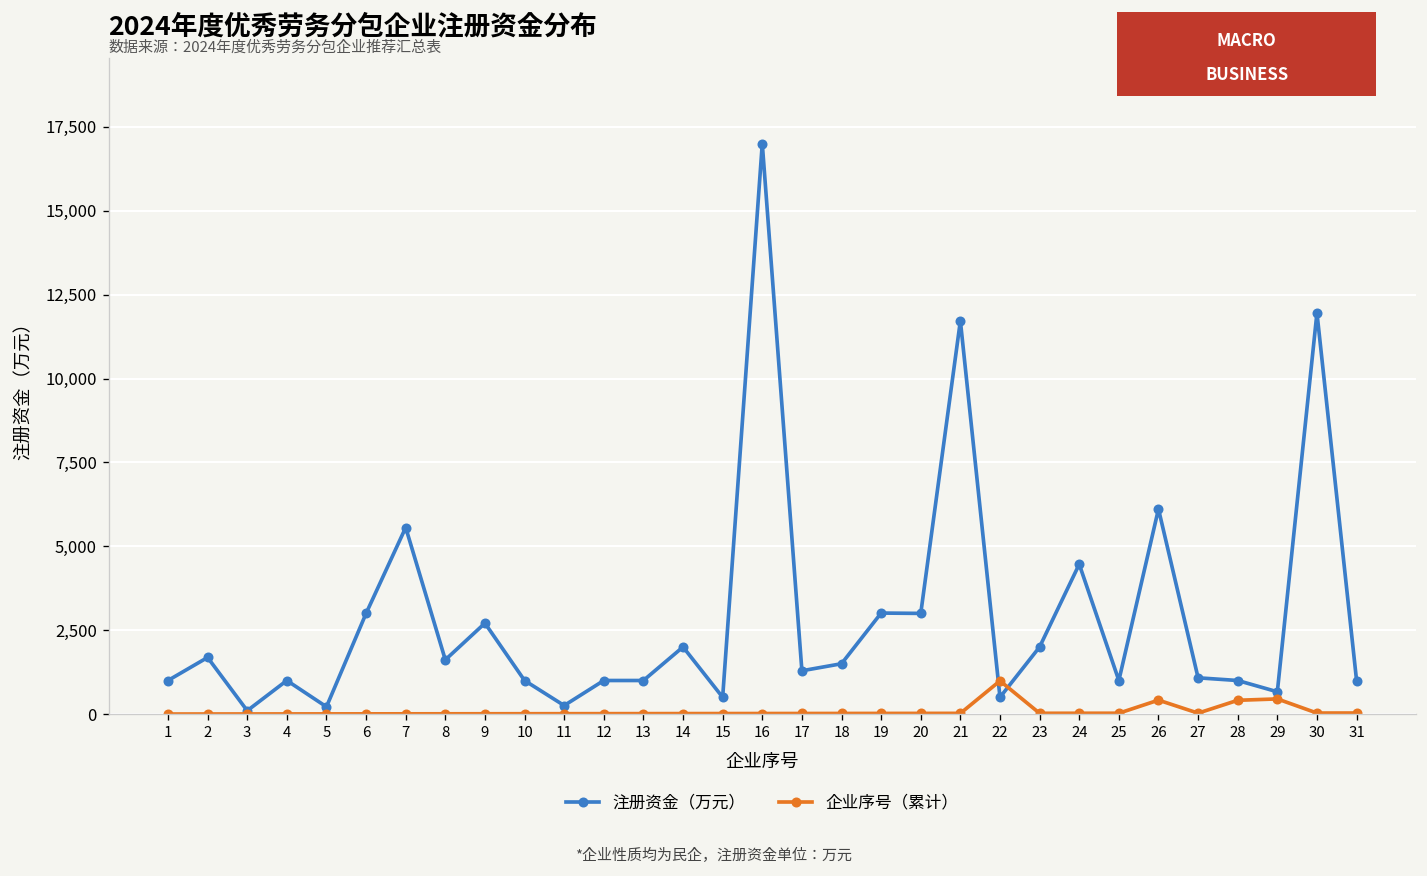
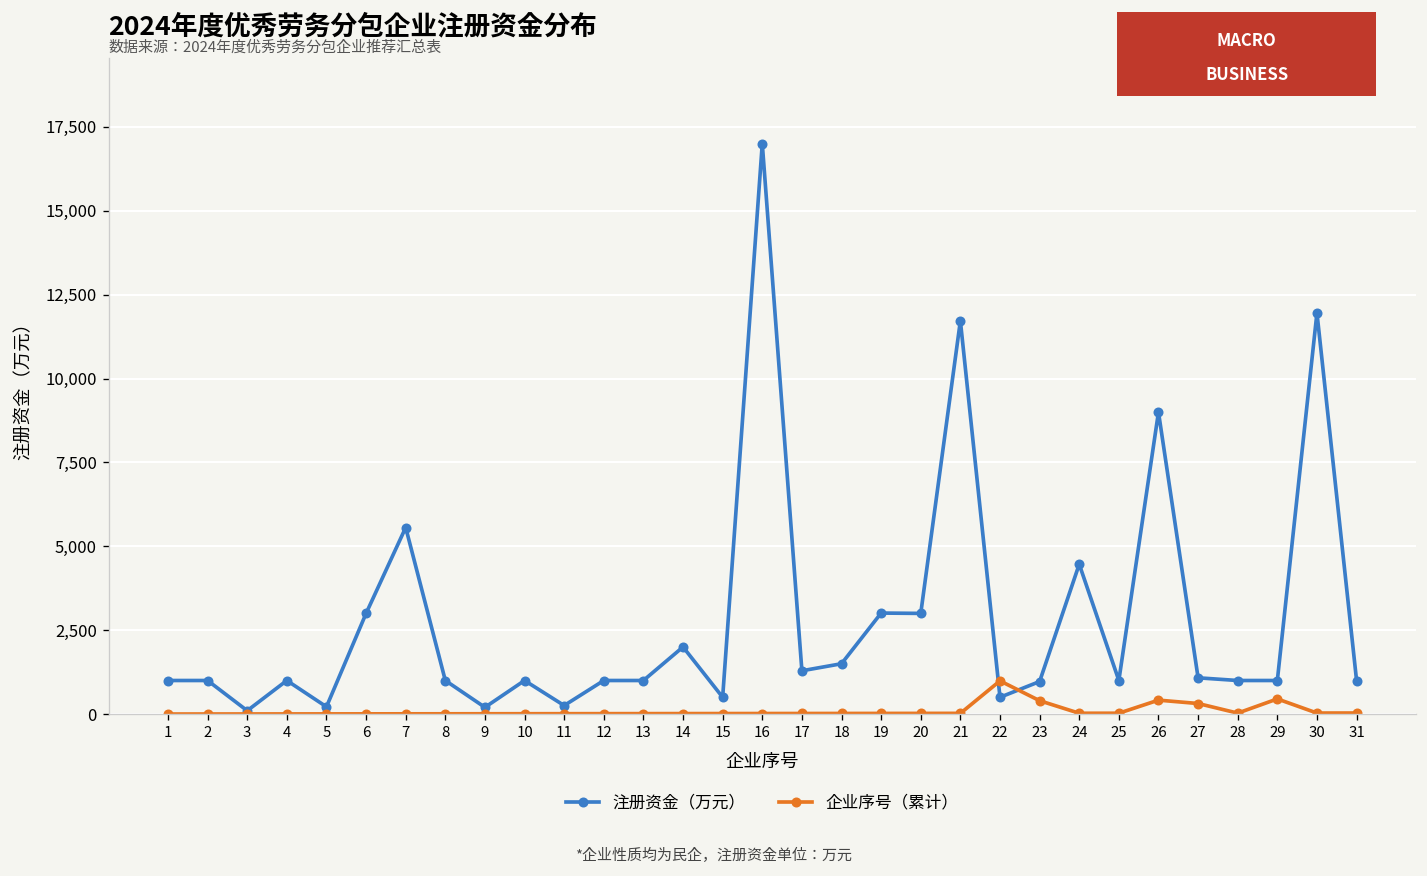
  {
    "注册资金（万元）": {
      "1": "1,000",
-     "2": "1,700",
+     "2": "1,000",
      "3": "100",
      "4": "1,000",
      "5": "200",
      "6": "3,000",
      "7": "5,600",
-     "8": "1,600",
-     "9": "2,700",
+     "8": "1,000",
+     "9": "200",
      "10": "1,000",
      "11": "300",
      "12": "1,000",
      "13": "1,000",
      "14": "2,000",
      "15": "500",
      "16": "17,000",
      "17": "1,300",
      "18": "1,500",
      "19": "3,000",
      "20": "3,000",
      "21": "11,700",
      "22": "500",
-     "23": "2,000",
+     "23": "1,000",
      "24": "4,500",
      "25": "1,000",
-     "26": "6,100",
+     "26": "9,000",
      "27": "1,100",
      "28": "1,000",
-     "29": "700",
+     "29": "1,000",
      "30": "12,000",
      "31": "1,000"
    },
    "企业序号（累计）": {
      "1": "0",
      "2": "0",
      "3": "0",
      "4": "0",
      "5": "0",
      "6": "0",
      "7": "0",
      "8": "0",
      "9": "0",
      "10": "0",
      "11": "0",
      "12": "0",
      "13": "0",
      "14": "0",
      "15": "0",
      "16": "0",
      "17": "0",
      "18": "0",
      "19": "0",
      "20": "0",
      "21": "0",
      "22": "1,000",
-     "23": "0",
+     "23": "400",
      "24": "0",
      "25": "0",
      "26": "400",
-     "27": "0",
-     "28": "400",
+     "27": "300",
+     "28": "0",
      "29": "500",
      "30": "0",
      "31": "0"
    }
  }
